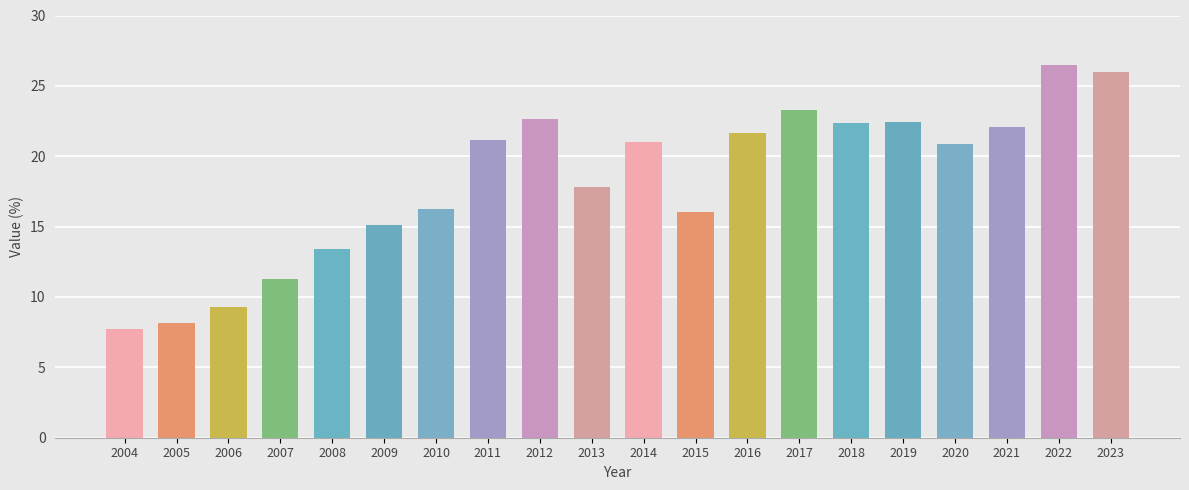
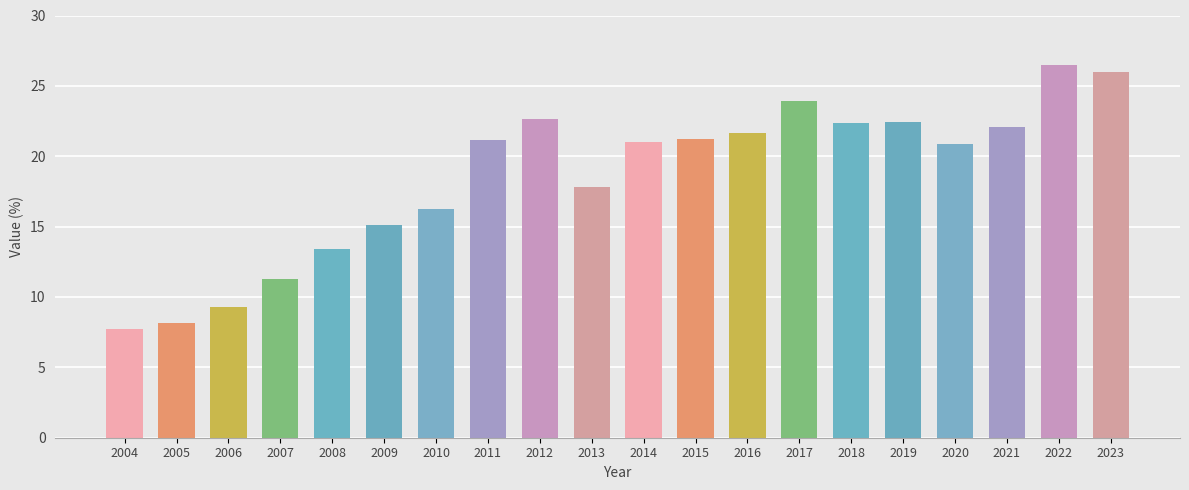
  {
    "2004": 7.7,
    "2005": 8.1,
    "2006": 9.3,
    "2007": 11.3,
    "2008": 13.4,
    "2009": 15.1,
    "2010": 16.2,
    "2011": 21.1,
    "2012": 22.6,
    "2013": 17.8,
    "2014": 21.0,
-   "2015": 16.0,
+   "2015": 21.2,
    "2016": 21.7,
-   "2017": 23.3,
+   "2017": 23.9,
    "2018": 22.3,
    "2019": 22.5,
    "2020": 20.9,
    "2021": 22.1,
    "2022": 26.5,
    "2023": 26.0
  }
